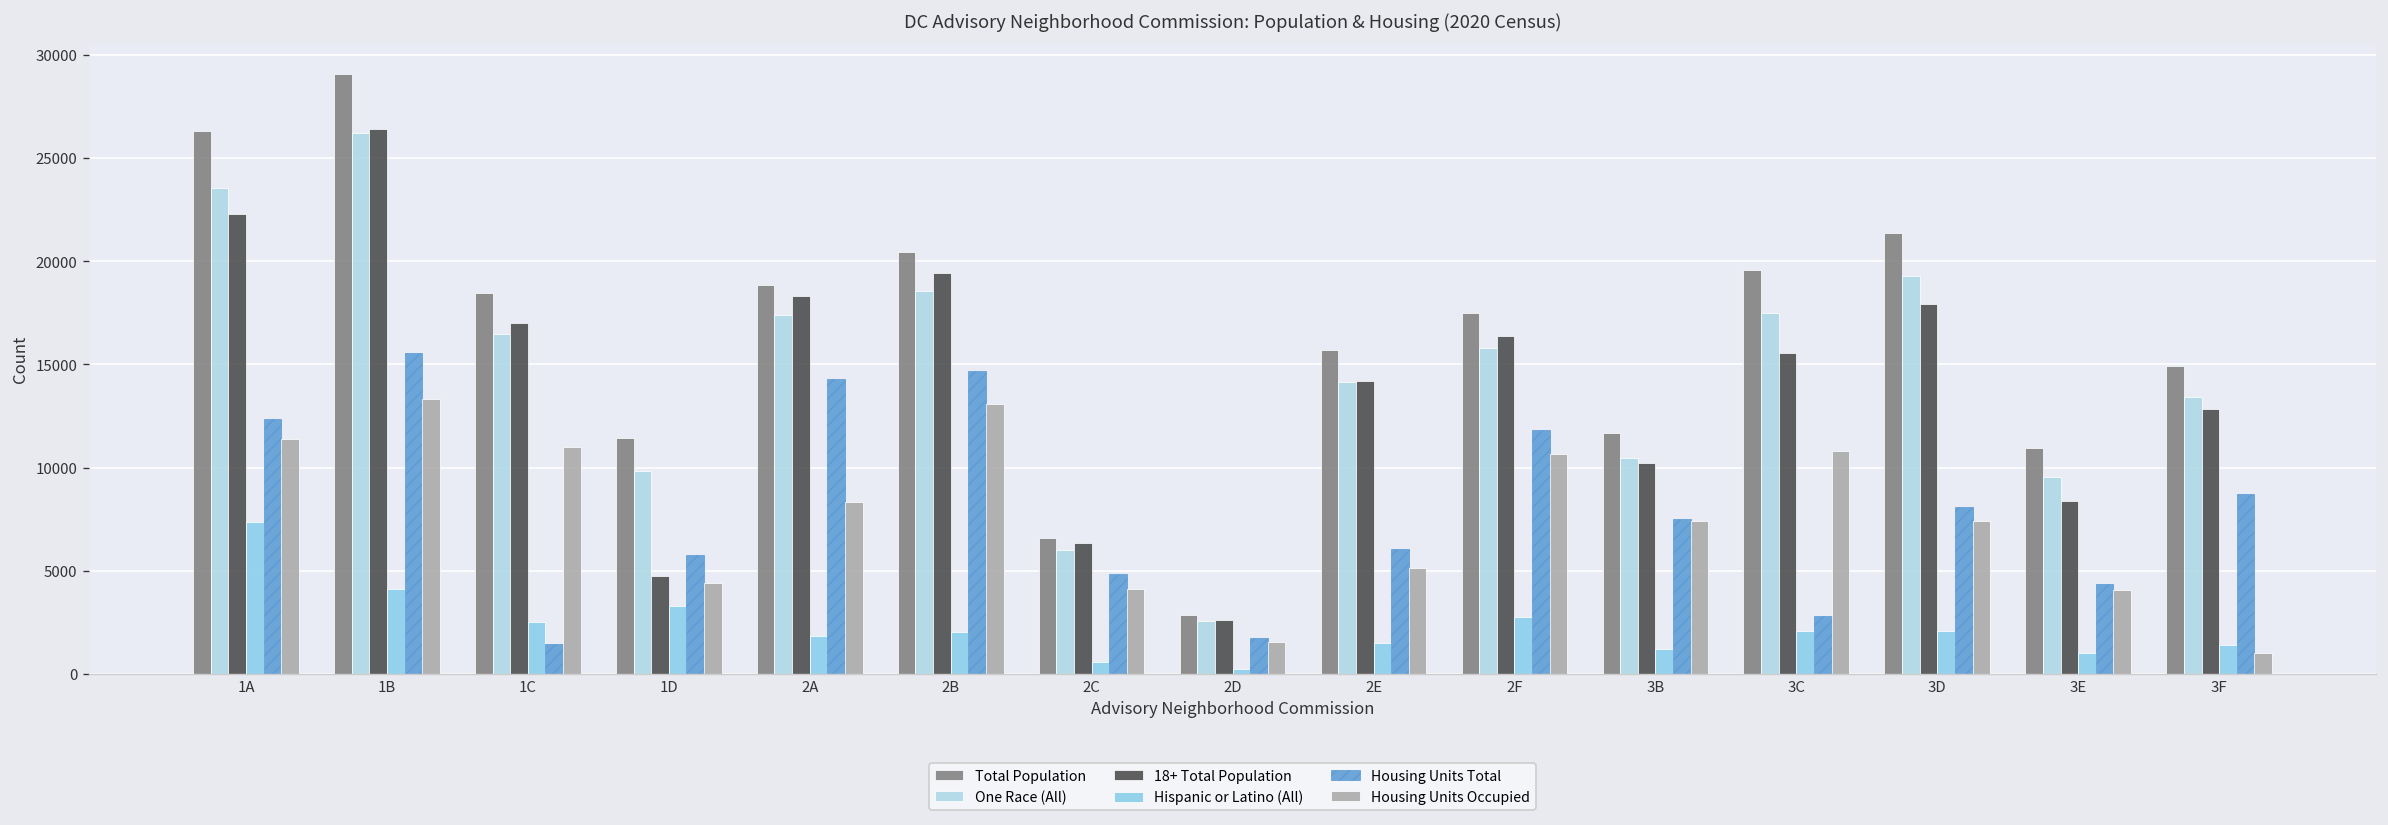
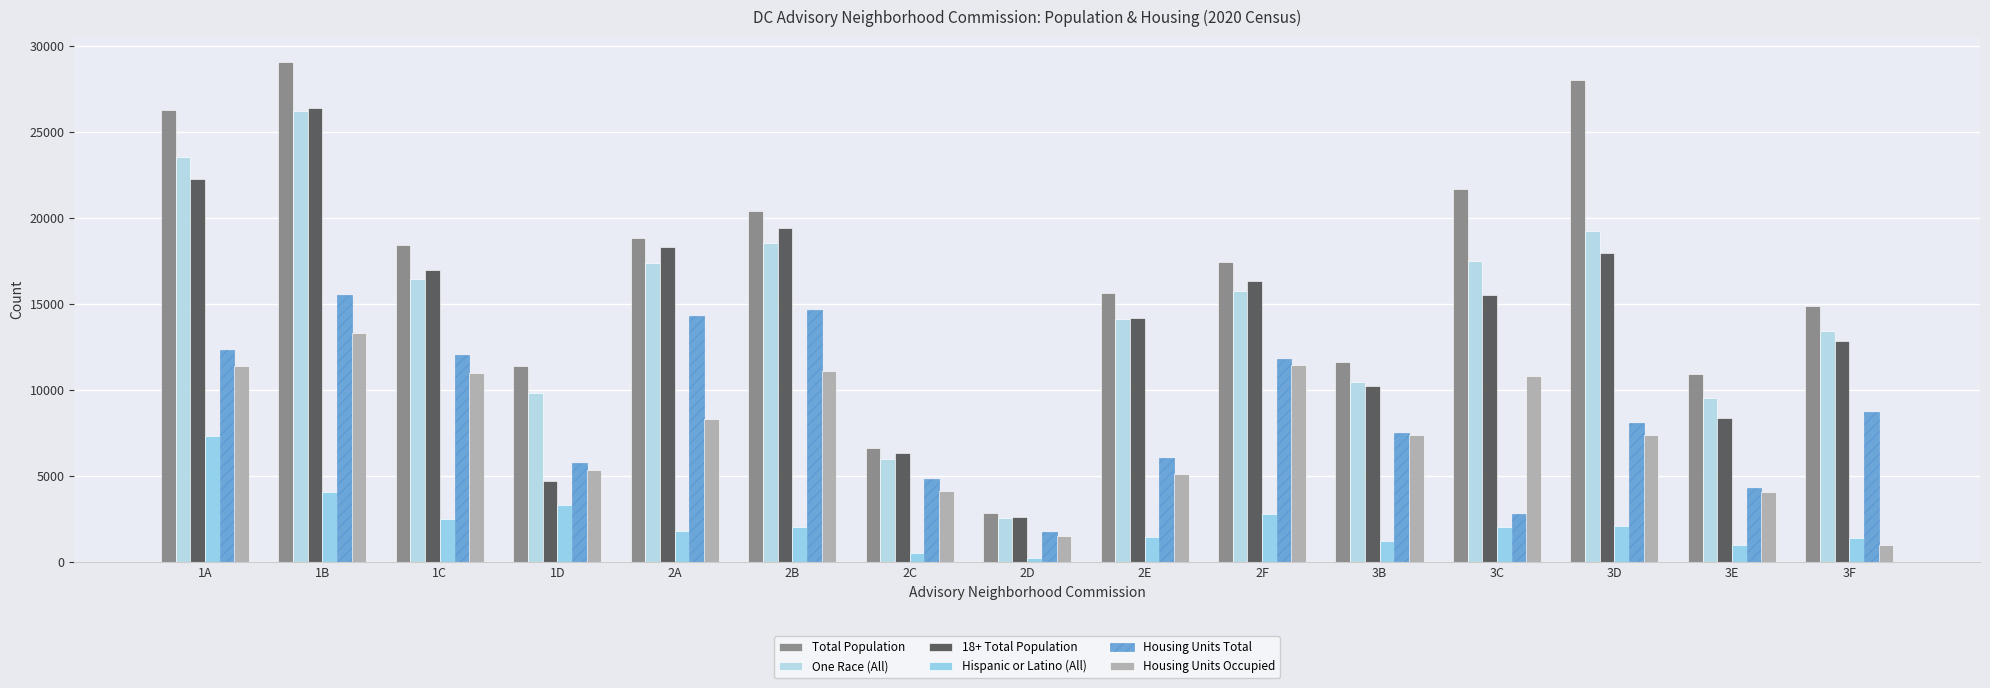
  {
    "Total Population": {
      "1A": 26300,
      "1B": 29100,
      "1C": 18500,
      "1D": 11400,
      "2A": 18900,
      "2B": 20400,
      "2C": 6600,
      "2D": 2800,
      "2E": 15700,
      "2F": 17500,
      "3B": 11700,
-     "3C": 19600,
-     "3D": 21400,
+     "3C": 21700,
+     "3D": 28000,
      "3E": 10900,
      "3F": 14900
    },
    "18+ Total Population": {
      "1A": 22300,
      "1B": 26400,
      "1C": 17000,
      "1D": 4700,
      "2A": 18300,
      "2B": 19400,
      "2C": 6300,
      "2D": 2600,
      "2E": 14200,
      "2F": 16400,
      "3B": 10200,
      "3C": 15500,
      "3D": 18000,
      "3E": 8400,
      "3F": 12800
    },
    "Housing Units Total": {
      "1A": 12300,
      "1B": 15600,
-     "1C": 1500,
+     "1C": 12000,
      "1D": 5800,
      "2A": 14300,
      "2B": 14700,
      "2C": 4800,
      "2D": 1800,
      "2E": 6100,
      "2F": 11800,
      "3B": 7500,
      "3C": 2800,
      "3D": 8100,
      "3E": 4300,
      "3F": 8700
    },
    "Housing Units Occupied": {
      "1A": 11400,
      "1B": 13300,
      "1C": 11000,
-     "1D": 4400,
+     "1D": 5300,
      "2A": 8400,
-     "2B": 13100,
+     "2B": 11100,
      "2C": 4100,
      "2D": 1500,
      "2E": 5200,
-     "2F": 10700,
+     "2F": 11500,
      "3B": 7400,
      "3C": 10800,
      "3D": 7400,
      "3E": 4100,
      "3F": 1000
    }
  }
